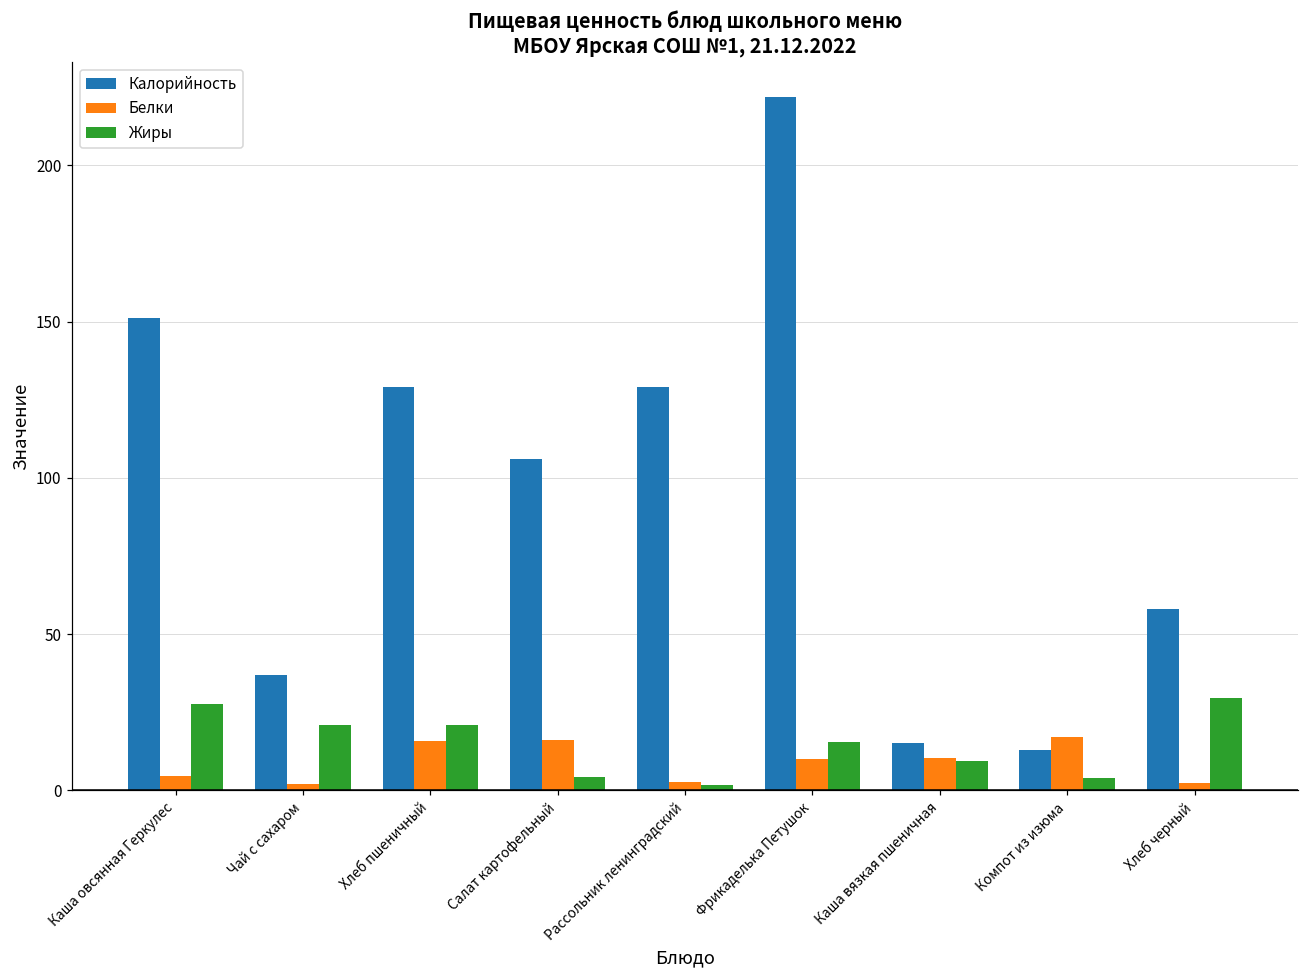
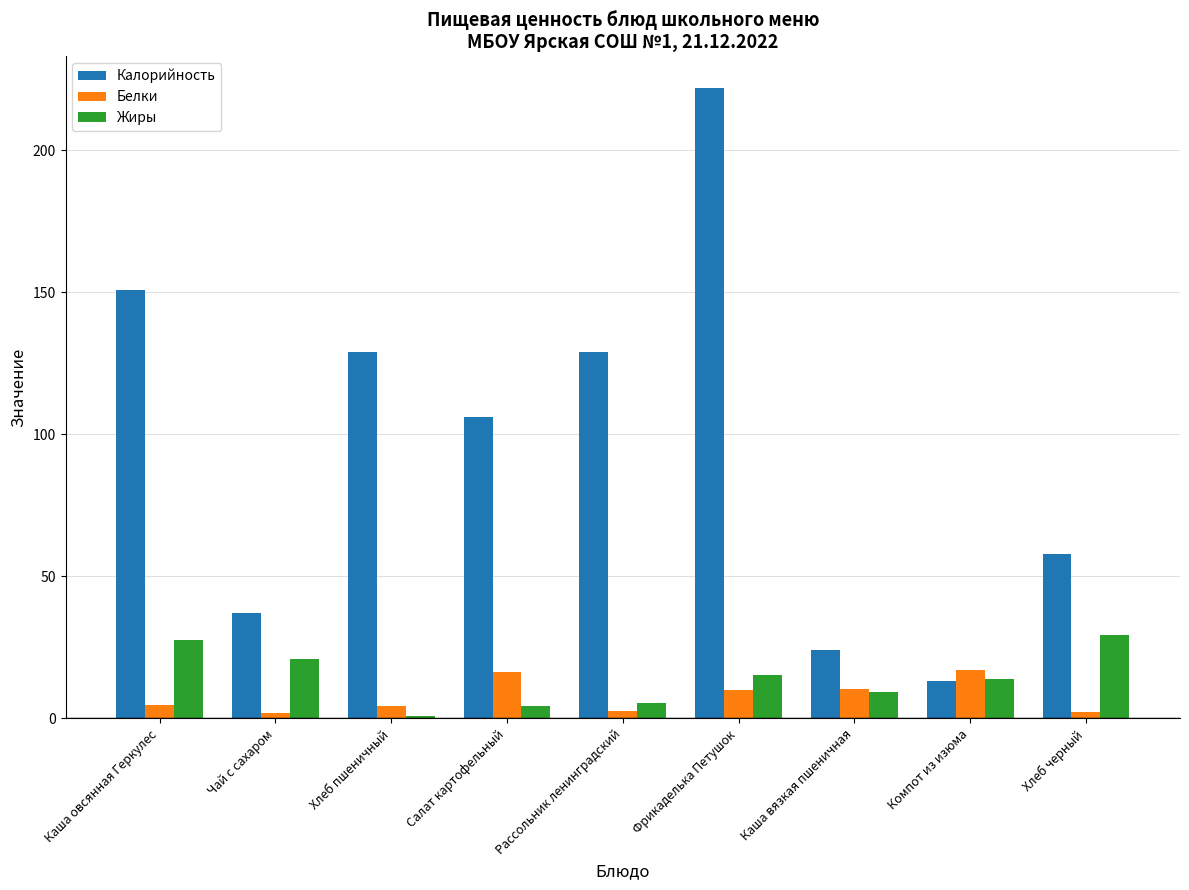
  {
    "Калорийность": {
      "Каша овсянная Геркулес": 151,
      "Чай с сахаром": 37,
      "Хлеб пшеничный": 129,
      "Салат картофельный": 106,
      "Рассольник ленинградский": 129,
      "Фрикаделька Петушок": 222,
-     "Каша вязкая пшеничная": 15,
+     "Каша вязкая пшеничная": 24,
      "Компот из изюма": 13,
      "Хлеб черный": 58
    },
    "Белки": {
      "Каша овсянная Геркулес": 5,
      "Чай с сахаром": 2,
-     "Хлеб пшеничный": 16,
+     "Хлеб пшеничный": 4,
      "Салат картофельный": 16,
      "Рассольник ленинградский": 3,
      "Фрикаделька Петушок": 10,
      "Каша вязкая пшеничная": 10,
      "Компот из изюма": 17,
      "Хлеб черный": 2
    },
    "Жиры": {
      "Каша овсянная Геркулес": 28,
      "Чай с сахаром": 21,
-     "Хлеб пшеничный": 21,
+     "Хлеб пшеничный": 1,
      "Салат картофельный": 4,
-     "Рассольник ленинградский": 2,
+     "Рассольник ленинградский": 6,
      "Фрикаделька Петушок": 15,
      "Каша вязкая пшеничная": 9,
-     "Компот из изюма": 4,
+     "Компот из изюма": 14,
      "Хлеб черный": 29
    }
  }
